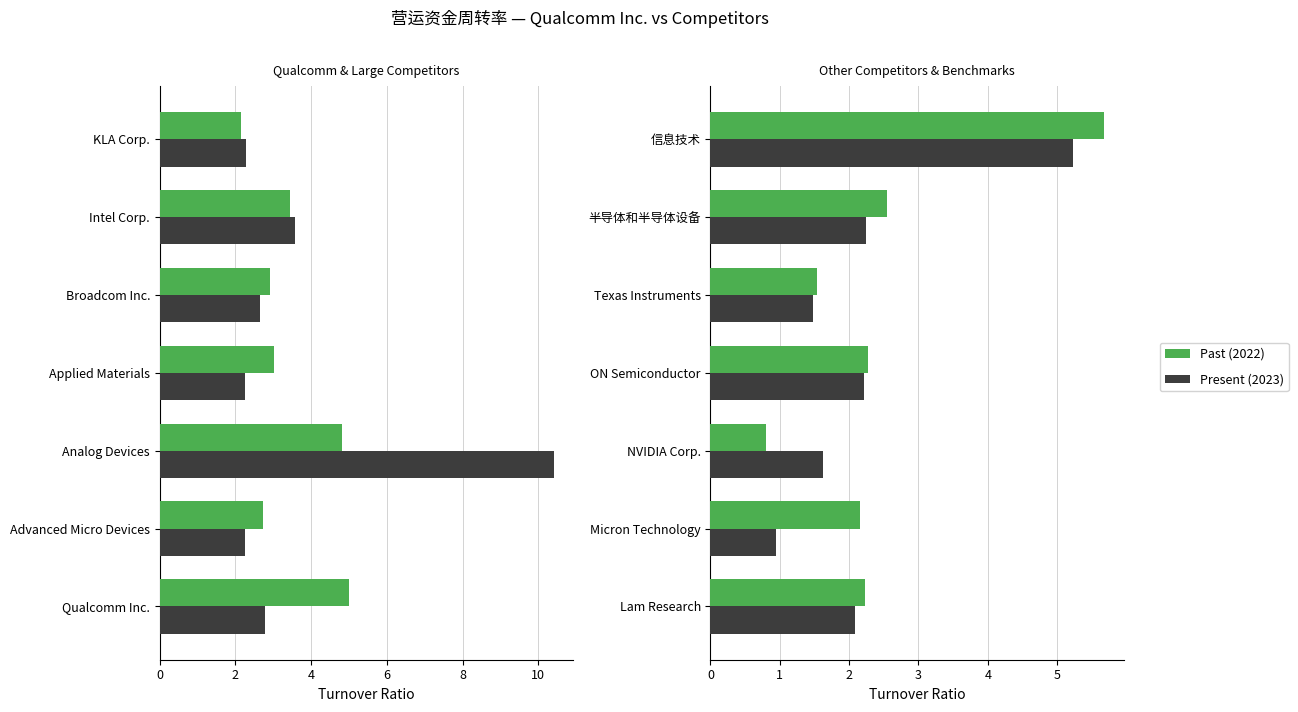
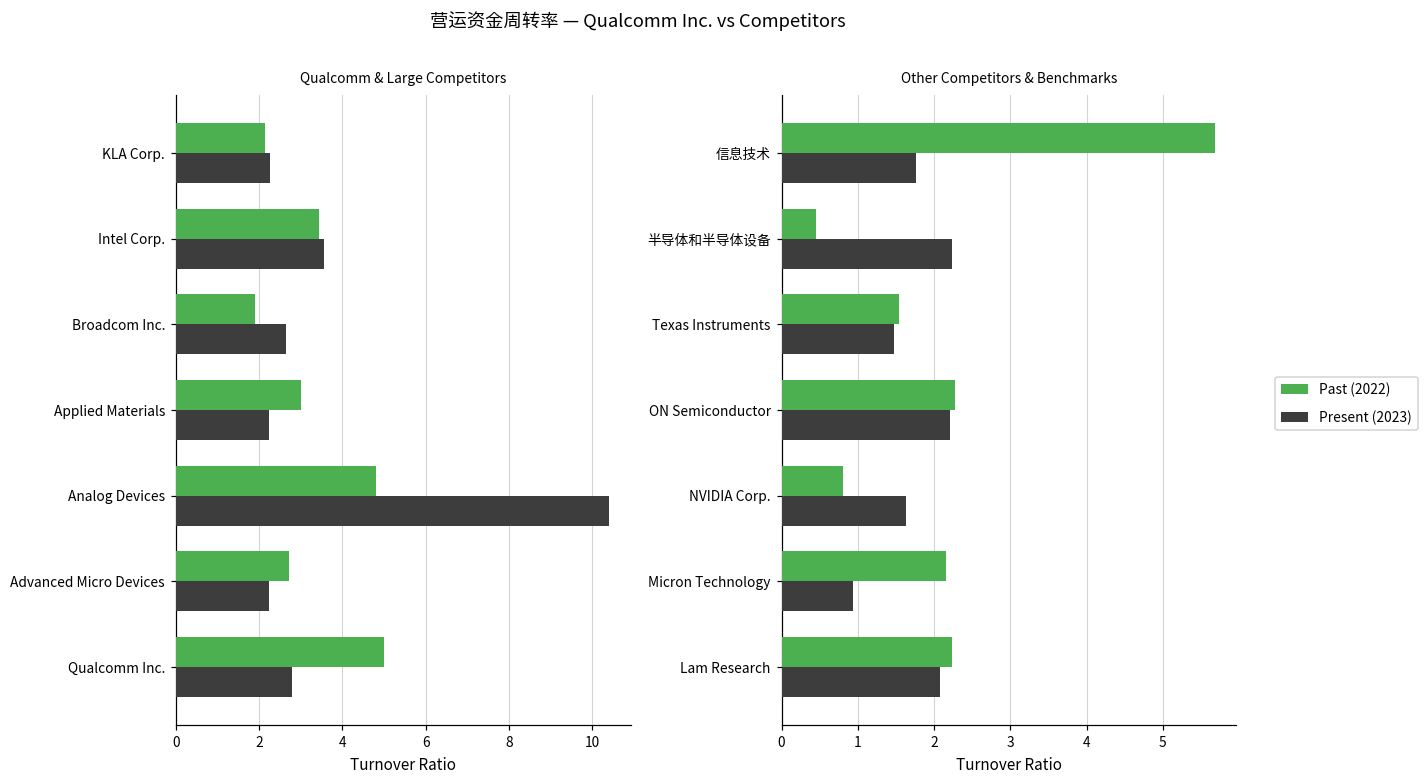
  {
    "Qualcomm & Large Competitors": {
      "Past (2022)": {
        "KLA Corp.": 2.1,
        "Intel Corp.": 3.5,
-       "Broadcom Inc.": 2.9,
+       "Broadcom Inc.": 1.9,
        "Applied Materials": 3.0,
        "Analog Devices": 4.8,
        "Advanced Micro Devices": 2.7,
        "Qualcomm Inc.": 5.0
      },
      "Present (2023)": {
        "KLA Corp.": 2.3,
        "Intel Corp.": 3.6,
        "Broadcom Inc.": 2.7,
        "Applied Materials": 2.3,
        "Analog Devices": 10.4,
        "Advanced Micro Devices": 2.3,
        "Qualcomm Inc.": 2.8
      }
    },
    "Other Competitors & Benchmarks": {
      "Past (2022)": {
        "信息技术": 5.7,
-       "半导体和半导体设备": 2.5,
+       "半导体和半导体设备": 0.5,
        "Texas Instruments": 1.5,
        "ON Semiconductor": 2.3,
        "NVIDIA Corp.": 0.8,
        "Micron Technology": 2.2,
        "Lam Research": 2.2
      },
      "Present (2023)": {
-       "信息技术": 5.2,
+       "信息技术": 1.8,
        "半导体和半导体设备": 2.2,
        "Texas Instruments": 1.5,
        "ON Semiconductor": 2.2,
        "NVIDIA Corp.": 1.6,
        "Micron Technology": 0.9,
        "Lam Research": 2.1
      }
    }
  }
